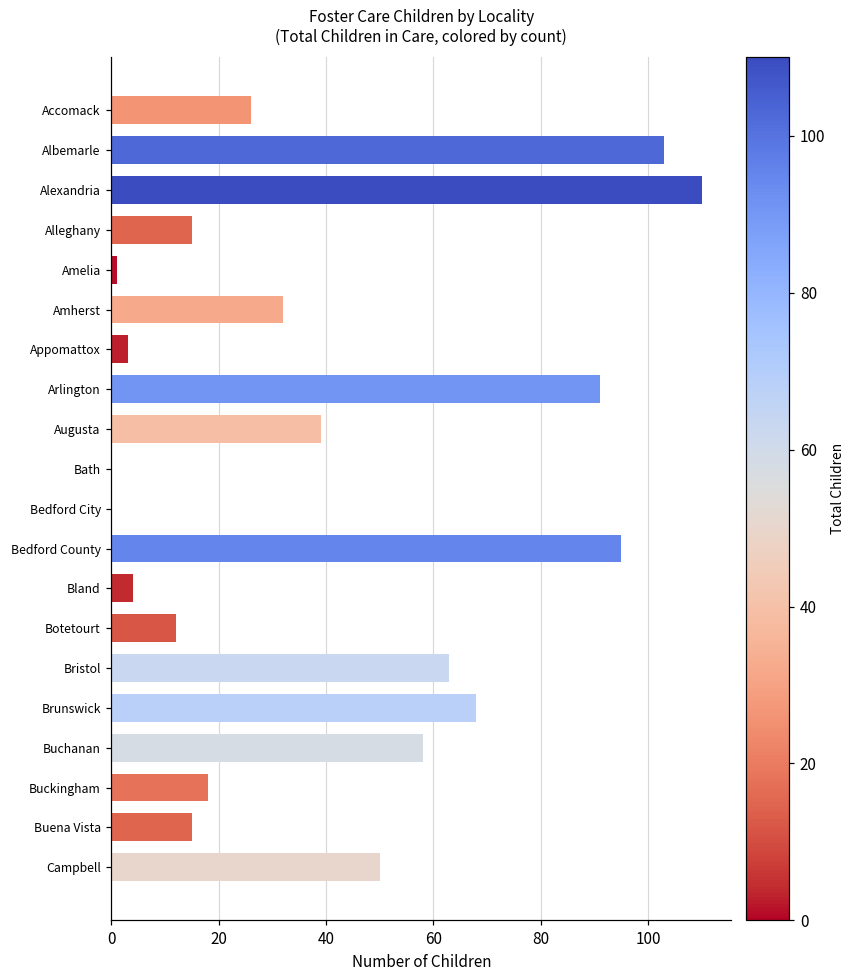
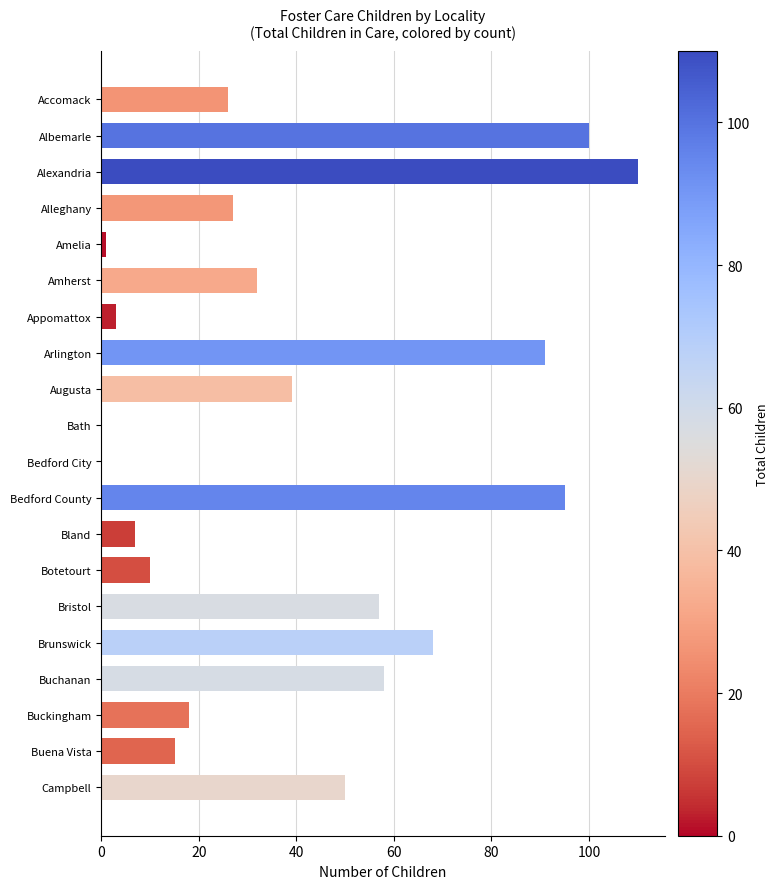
  {
    "Accomack": 26,
-   "Albemarle": 103,
+   "Albemarle": 100,
    "Alexandria": 110,
-   "Alleghany": 15,
+   "Alleghany": 27,
    "Amelia": 1,
    "Amherst": 32,
    "Appomattox": 3,
    "Arlington": 91,
    "Augusta": 39,
    "Bath": 0,
    "Bedford City": 0,
    "Bedford County": 95,
-   "Bland": 4,
-   "Botetourt": 12,
-   "Bristol": 63,
+   "Bland": 7,
+   "Botetourt": 10,
+   "Bristol": 57,
    "Brunswick": 68,
    "Buchanan": 58,
    "Buckingham": 18,
    "Buena Vista": 15,
    "Campbell": 50
  }
